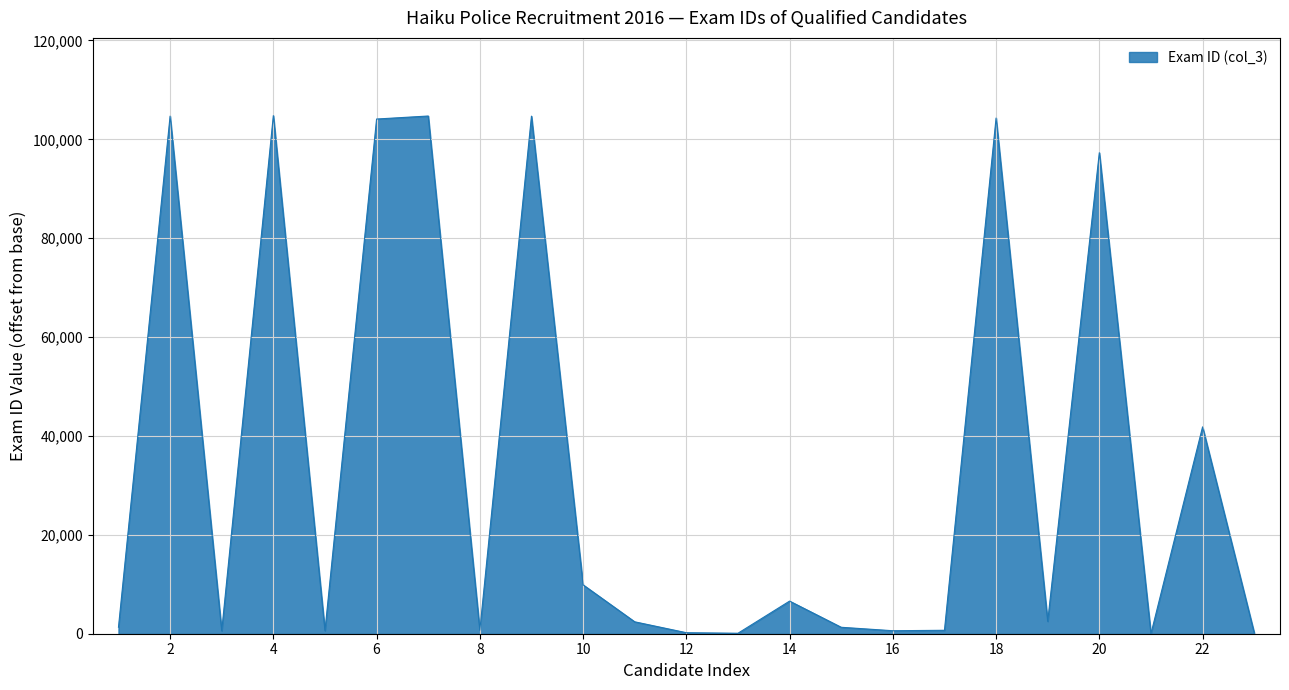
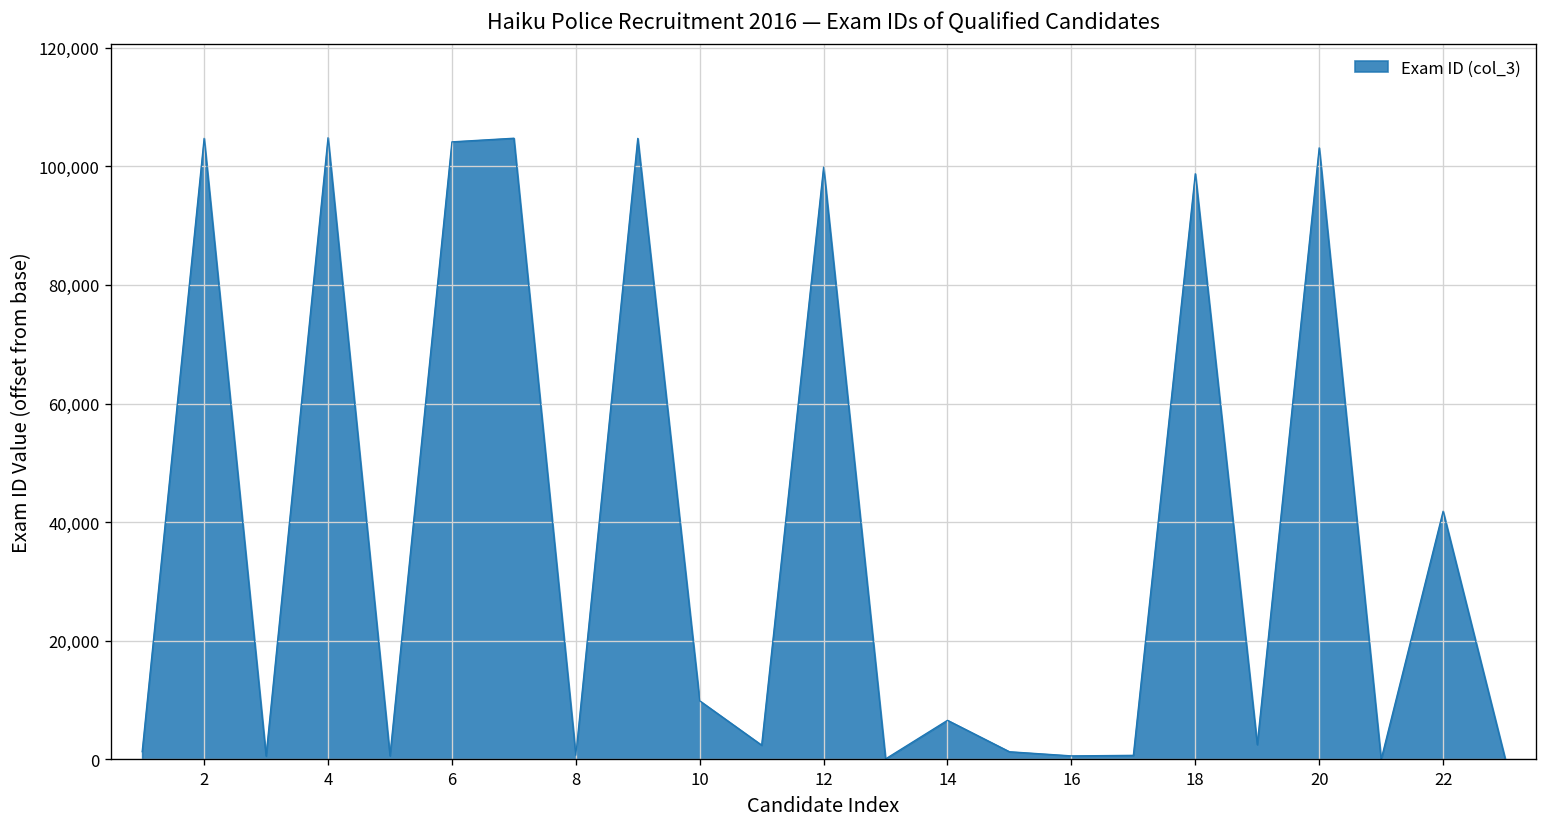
  {
    "2": "105,000",
    "4": "105,000",
    "6": "104,000",
    "8": "1,000",
    "10": "10,000",
-   "12": "0",
+   "12": "100,000",
    "14": "7,000",
    "16": "1,000",
-   "18": "104,000",
-   "20": "97,000",
+   "18": "99,000",
+   "20": "103,000",
    "22": "42,000"
  }
